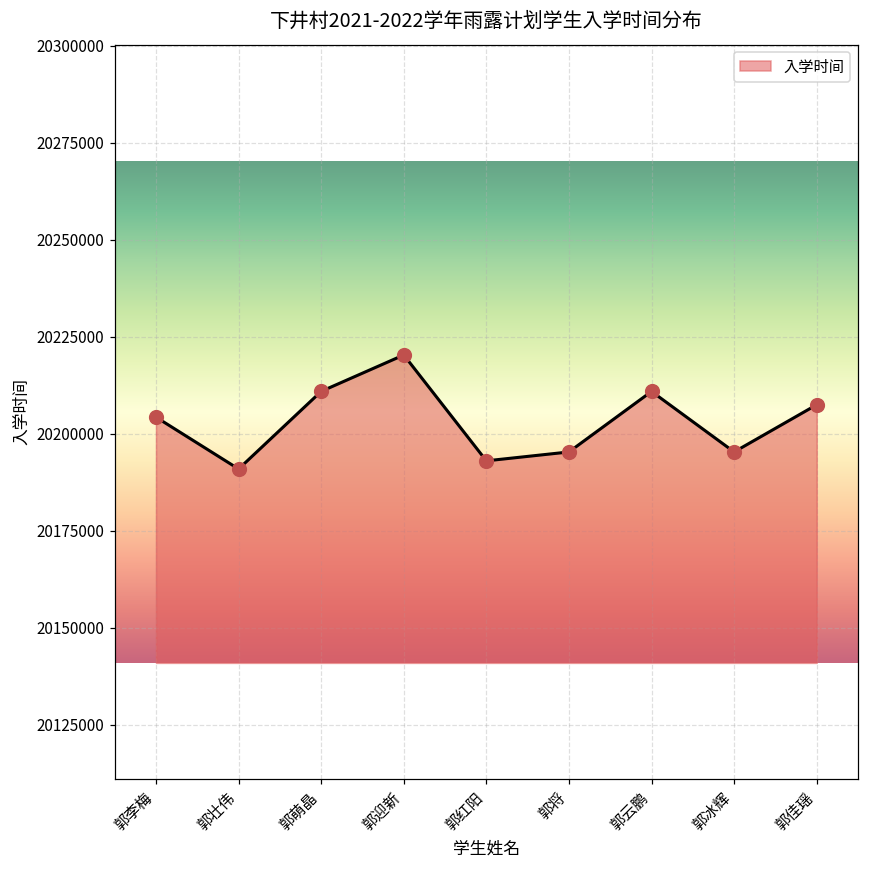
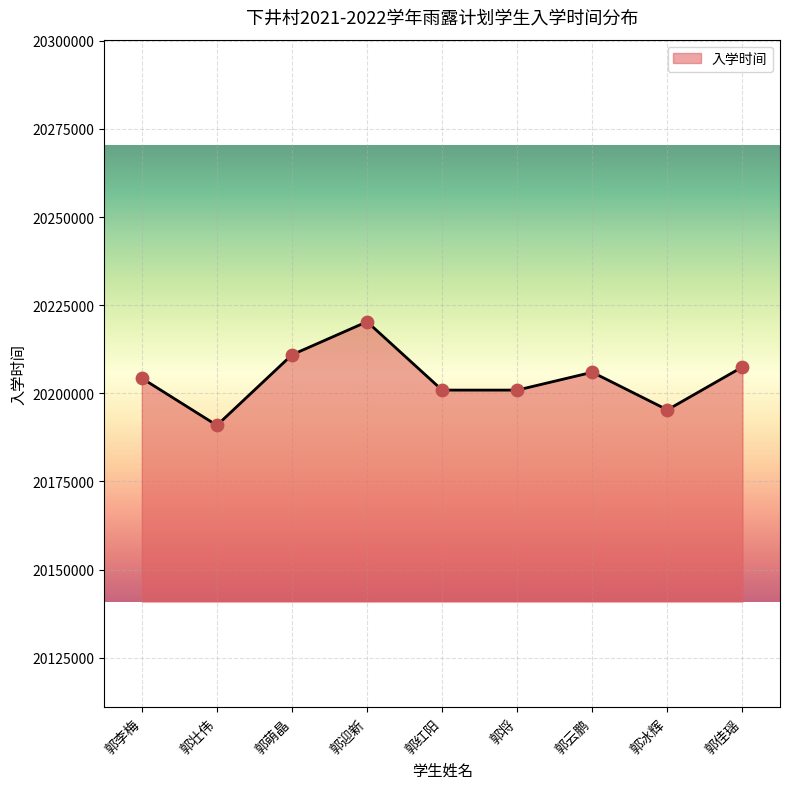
  {
    "郭李梅": 20204000,
    "郭壮伟": 20191000,
    "郭萌晶": 20211000,
    "郭迎新": 20220000,
-   "郭红阳": 20193000,
-   "郭将": 20195000,
-   "郭云鹏": 20211000,
+   "郭红阳": 20201000,
+   "郭将": 20201000,
+   "郭云鹏": 20206000,
    "郭冰辉": 20195000,
    "郭佳瑶": 20207000
  }
